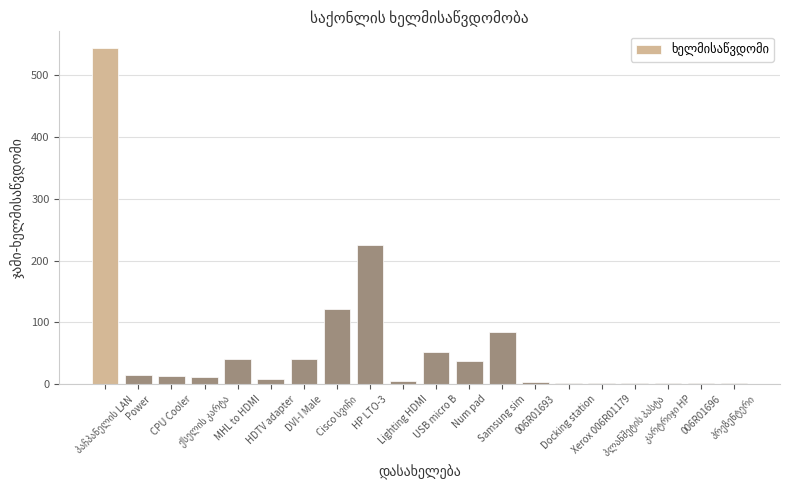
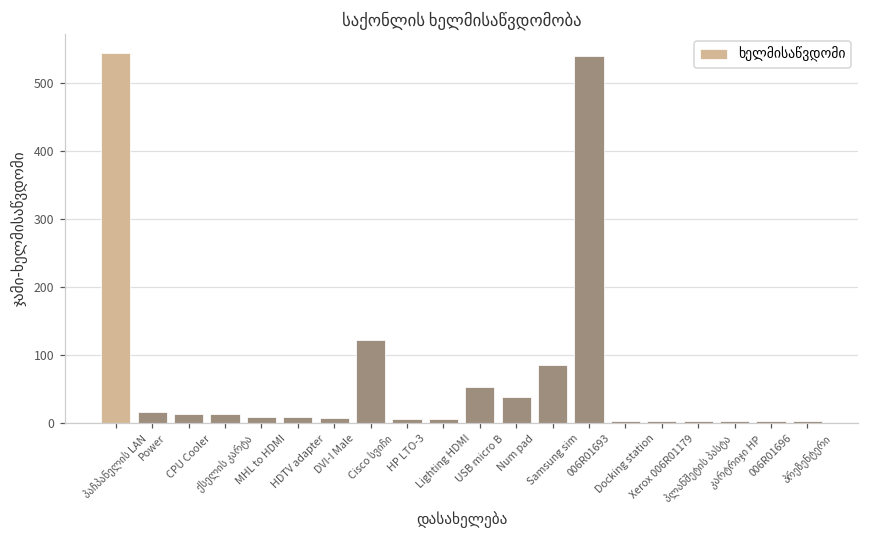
  {
    "პაჩპანელის LAN": 540,
    "Power": 20,
    "CPU Cooler": 10,
    "ქსელის კარტა": 10,
-   "MHL to HDMI": 40,
+   "MHL to HDMI": 10,
    "HDTV adapter": 10,
-   "DVI-I Male": 40,
+   "DVI-I Male": 10,
    "Cisco სვიჩი": 120,
-   "HP LTO-3": 230,
+   "HP LTO-3": 10,
    "Lighting HDMI": 10,
    "USB micro B": 50,
    "Num pad": 40,
    "Samsung sim": 80,
-   "006R01693": 0
+   "006R01693": 540
  }
